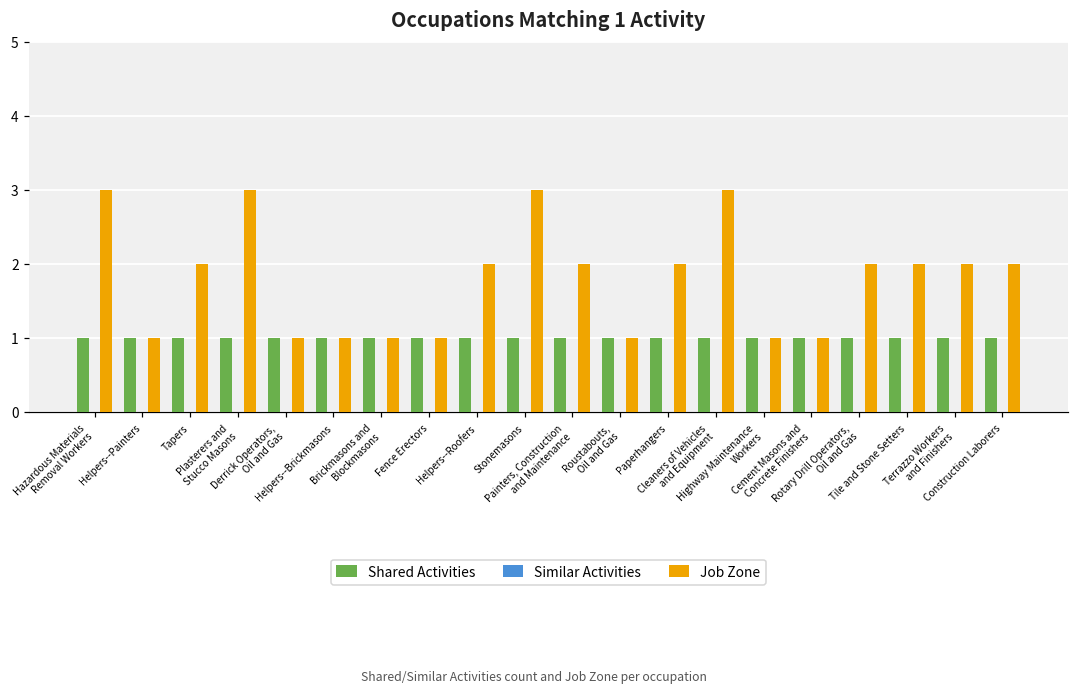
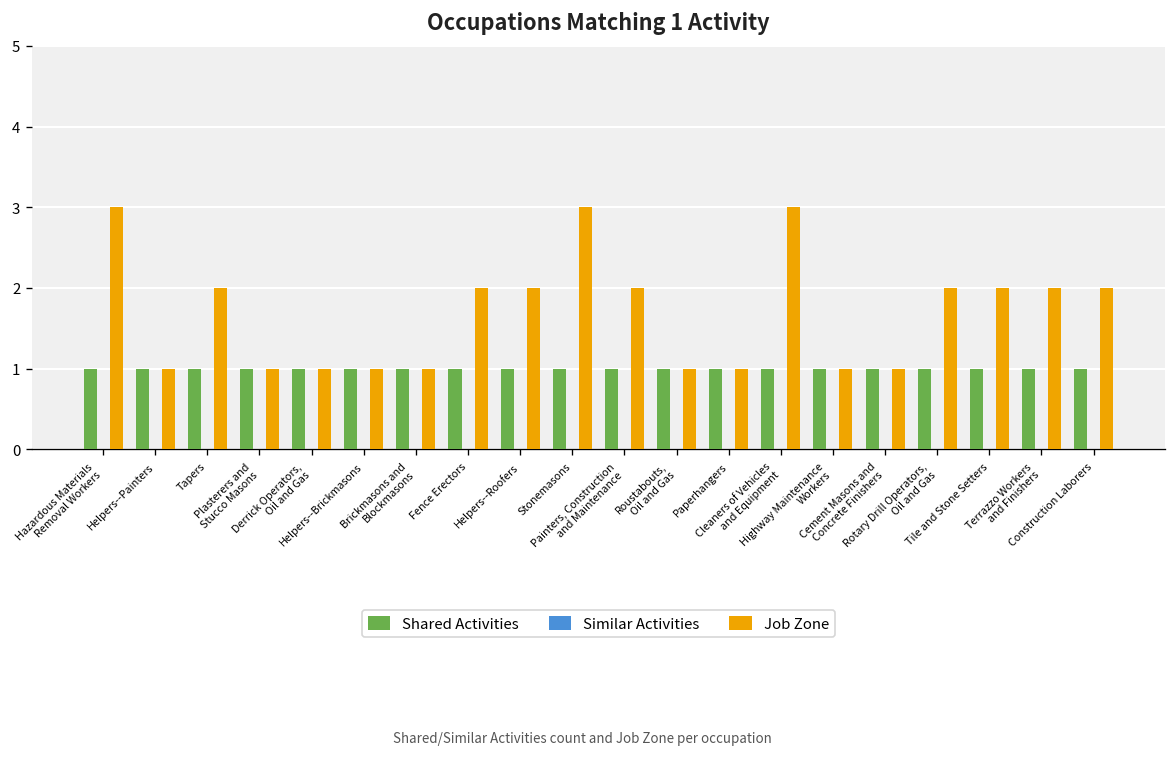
  {
    "Shared Activities": {
      "Hazardous Materials Removal Workers": 1,
      "Helpers--Painters": 1,
      "Tapers": 1,
      "Plasterers and Stucco Masons": 1,
      "Derrick Operators, Oil and Gas": 1,
      "Helpers--Brickmasons": 1,
      "Brickmasons and Blockmasons": 1,
      "Fence Erectors": 1,
      "Helpers--Roofers": 1,
      "Stonemasons": 1,
      "Painters, Construction and Maintenance": 1,
      "Roustabouts, Oil and Gas": 1,
      "Paperhangers": 1,
      "Cleaners of Vehicles and Equipment": 1,
      "Highway Maintenance Workers": 1,
      "Cement Masons and Concrete Finishers": 1,
      "Rotary Drill Operators, Oil and Gas": 1,
      "Tile and Stone Setters": 1,
      "Terrazzo Workers and Finishers": 1,
      "Construction Laborers": 1
    },
    "Similar Activities": {
      "Hazardous Materials Removal Workers": 0,
      "Helpers--Painters": 0,
      "Tapers": 0,
      "Plasterers and Stucco Masons": 0,
      "Derrick Operators, Oil and Gas": 0,
      "Helpers--Brickmasons": 0,
      "Brickmasons and Blockmasons": 0,
      "Fence Erectors": 0,
      "Helpers--Roofers": 0,
      "Stonemasons": 0,
      "Painters, Construction and Maintenance": 0,
      "Roustabouts, Oil and Gas": 0,
      "Paperhangers": 0,
      "Cleaners of Vehicles and Equipment": 0,
      "Highway Maintenance Workers": 0,
      "Cement Masons and Concrete Finishers": 0,
      "Rotary Drill Operators, Oil and Gas": 0,
      "Tile and Stone Setters": 0,
      "Terrazzo Workers and Finishers": 0,
      "Construction Laborers": 0
    },
    "Job Zone": {
      "Hazardous Materials Removal Workers": 3,
      "Helpers--Painters": 1,
      "Tapers": 2,
-     "Plasterers and Stucco Masons": 3,
+     "Plasterers and Stucco Masons": 1,
      "Derrick Operators, Oil and Gas": 1,
      "Helpers--Brickmasons": 1,
      "Brickmasons and Blockmasons": 1,
-     "Fence Erectors": 1,
+     "Fence Erectors": 2,
      "Helpers--Roofers": 2,
      "Stonemasons": 3,
      "Painters, Construction and Maintenance": 2,
      "Roustabouts, Oil and Gas": 1,
-     "Paperhangers": 2,
+     "Paperhangers": 1,
      "Cleaners of Vehicles and Equipment": 3,
      "Highway Maintenance Workers": 1,
      "Cement Masons and Concrete Finishers": 1,
      "Rotary Drill Operators, Oil and Gas": 2,
      "Tile and Stone Setters": 2,
      "Terrazzo Workers and Finishers": 2,
      "Construction Laborers": 2
    }
  }
